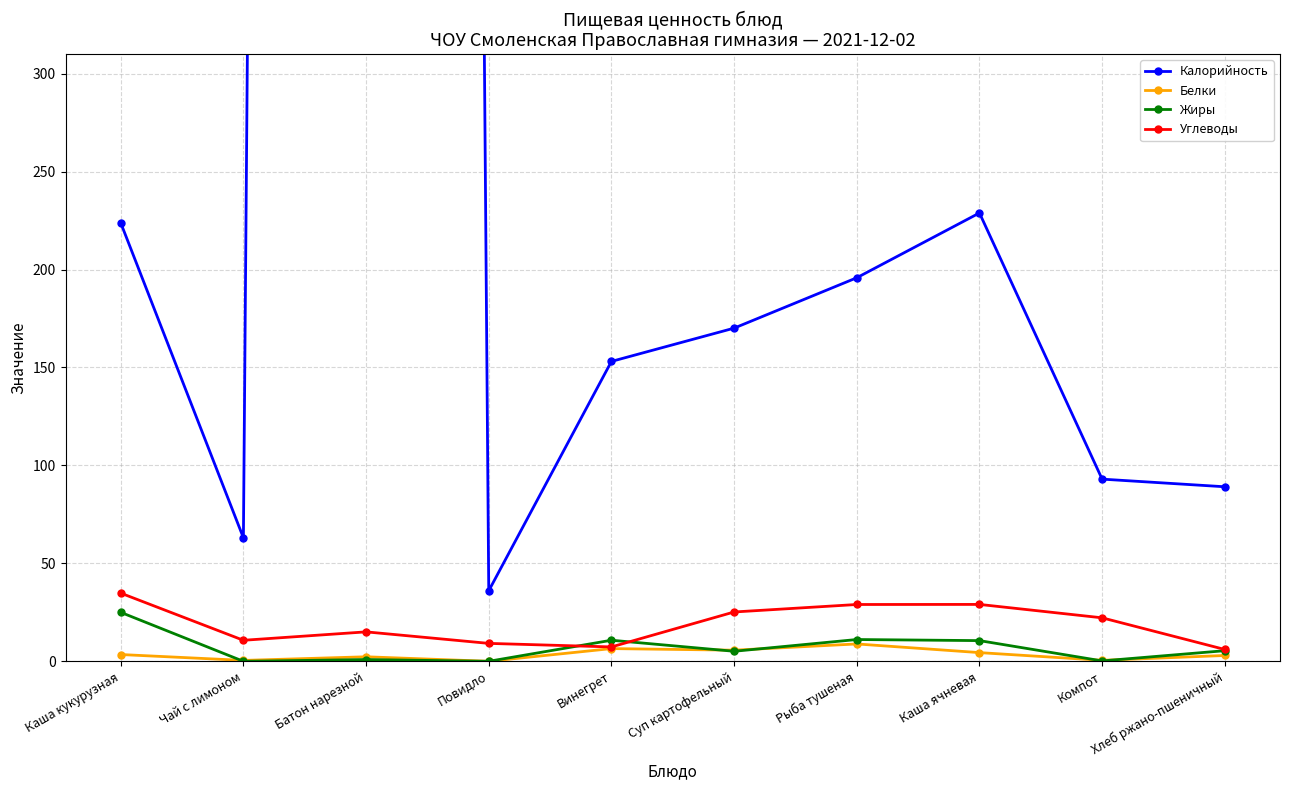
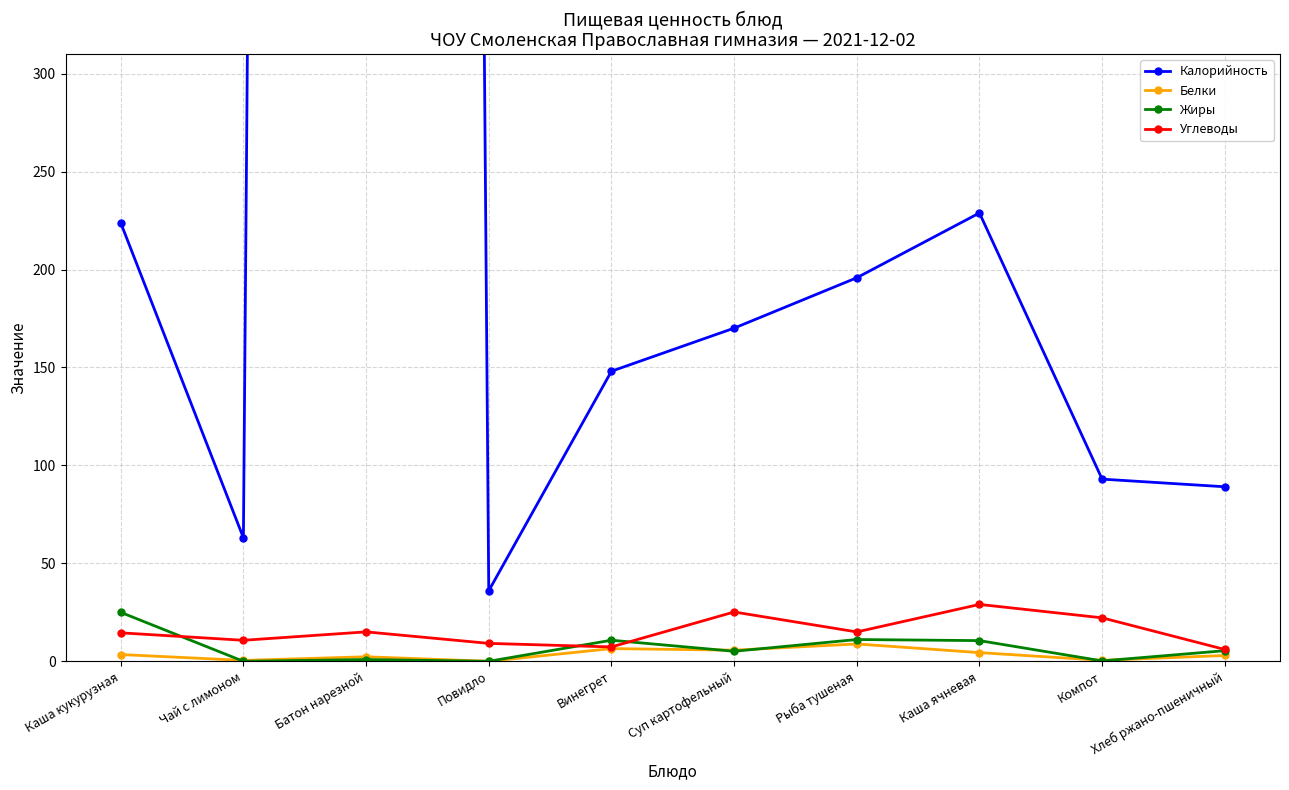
  {
    "Калорийность": {
      "Каша кукурузная": 224,
      "Чай с лимоном": 63,
      "Повидло": 36,
-     "Винегрет": 153,
+     "Винегрет": 148,
      "Суп картофельный": 170,
      "Рыба тушеная": 196,
      "Каша ячневая": 229,
      "Компот": 93,
      "Хлеб ржано-пшеничный": 89
    },
    "Белки": {
      "Каша кукурузная": 3,
      "Батон нарезной": 2,
      "Рыба тушеная": 9,
      "Каша ячневая": 4,
      "Хлеб ржано-пшеничный": 3
    },
    "Жиры": {
      "Каша кукурузная": 25,
      "Батон нарезной": 1,
      "Винегрет": 11,
      "Рыба тушеная": 11,
      "Каша ячневая": 11
    },
    "Углеводы": {
-     "Каша кукурузная": 35,
+     "Каша кукурузная": 15,
      "Чай с лимоном": 11,
      "Батон нарезной": 15,
      "Повидло": 9,
      "Суп картофельный": 25,
-     "Рыба тушеная": 29,
+     "Рыба тушеная": 15,
      "Каша ячневая": 29,
      "Компот": 22
    }
  }
